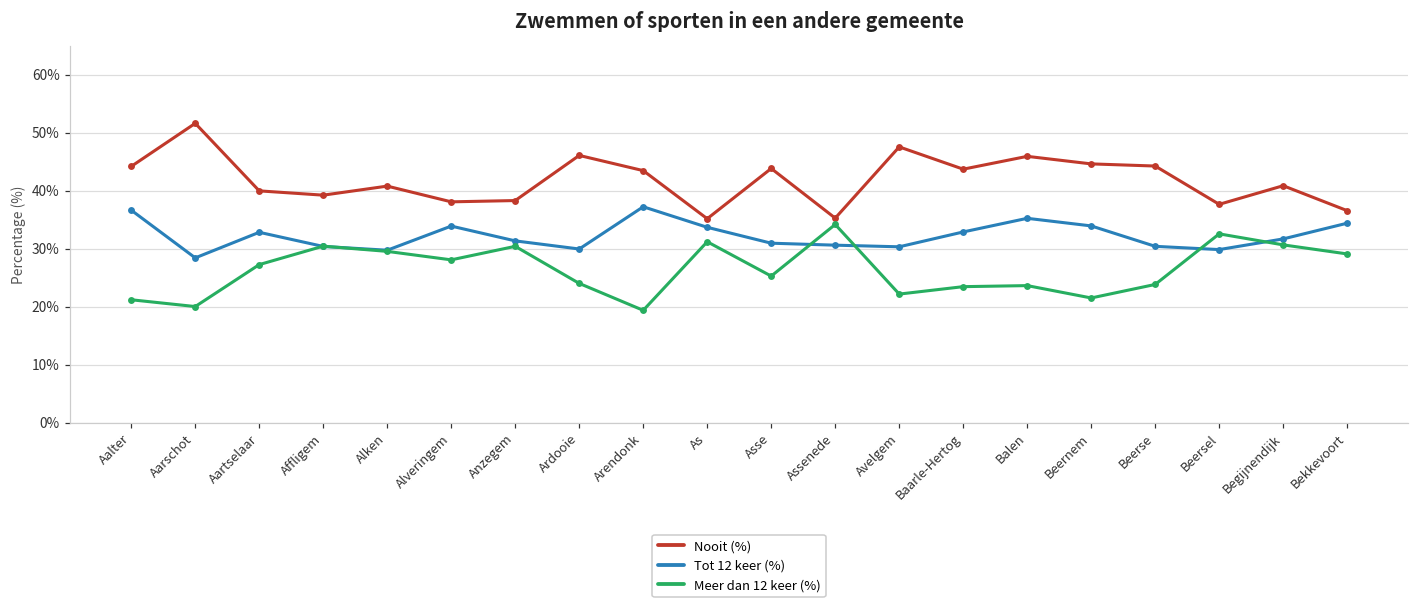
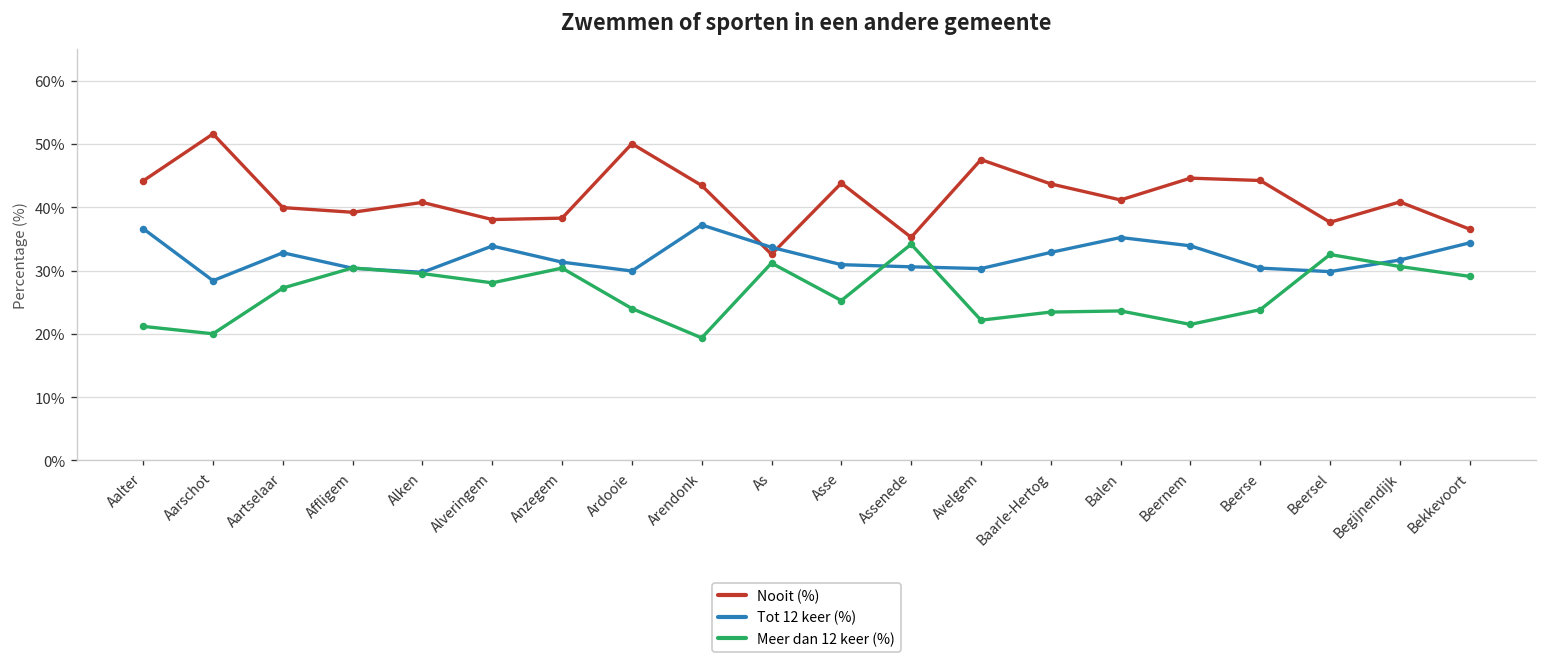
  {
    "Nooit (%)": {
      "Aalter": "44%",
      "Aarschot": "52%",
      "Aartselaar": "40%",
      "Affligem": "39%",
      "Alken": "41%",
      "Alveringem": "38%",
      "Anzegem": "38%",
-     "Ardooie": "46%",
+     "Ardooie": "50%",
      "Arendonk": "43%",
-     "As": "35%",
+     "As": "33%",
      "Asse": "44%",
      "Assenede": "35%",
      "Avelgem": "48%",
      "Baarle-Hertog": "44%",
-     "Balen": "46%",
+     "Balen": "41%",
      "Beernem": "45%",
      "Beerse": "44%",
      "Beersel": "38%",
      "Begijnendijk": "41%",
      "Bekkevoort": "37%"
    },
    "Tot 12 keer (%)": {
      "Aalter": "37%",
      "Aarschot": "28%",
      "Aartselaar": "33%",
      "Alveringem": "34%",
      "Anzegem": "31%",
      "Ardooie": "30%",
      "Arendonk": "37%",
      "As": "34%",
      "Asse": "31%",
      "Assenede": "31%",
      "Avelgem": "30%",
      "Baarle-Hertog": "33%",
      "Balen": "35%",
      "Beernem": "34%",
      "Beerse": "30%",
      "Beersel": "30%",
      "Begijnendijk": "32%",
      "Bekkevoort": "34%"
    },
    "Meer dan 12 keer (%)": {
      "Aalter": "21%",
      "Aarschot": "20%",
      "Aartselaar": "27%",
      "Alveringem": "28%",
      "Anzegem": "30%",
      "Ardooie": "24%",
      "Arendonk": "19%",
      "As": "31%",
      "Asse": "25%",
      "Assenede": "34%",
      "Avelgem": "22%",
      "Baarle-Hertog": "23%",
      "Balen": "24%",
      "Beernem": "21%",
      "Beerse": "24%",
      "Beersel": "33%",
      "Begijnendijk": "31%",
      "Bekkevoort": "29%"
    }
  }
